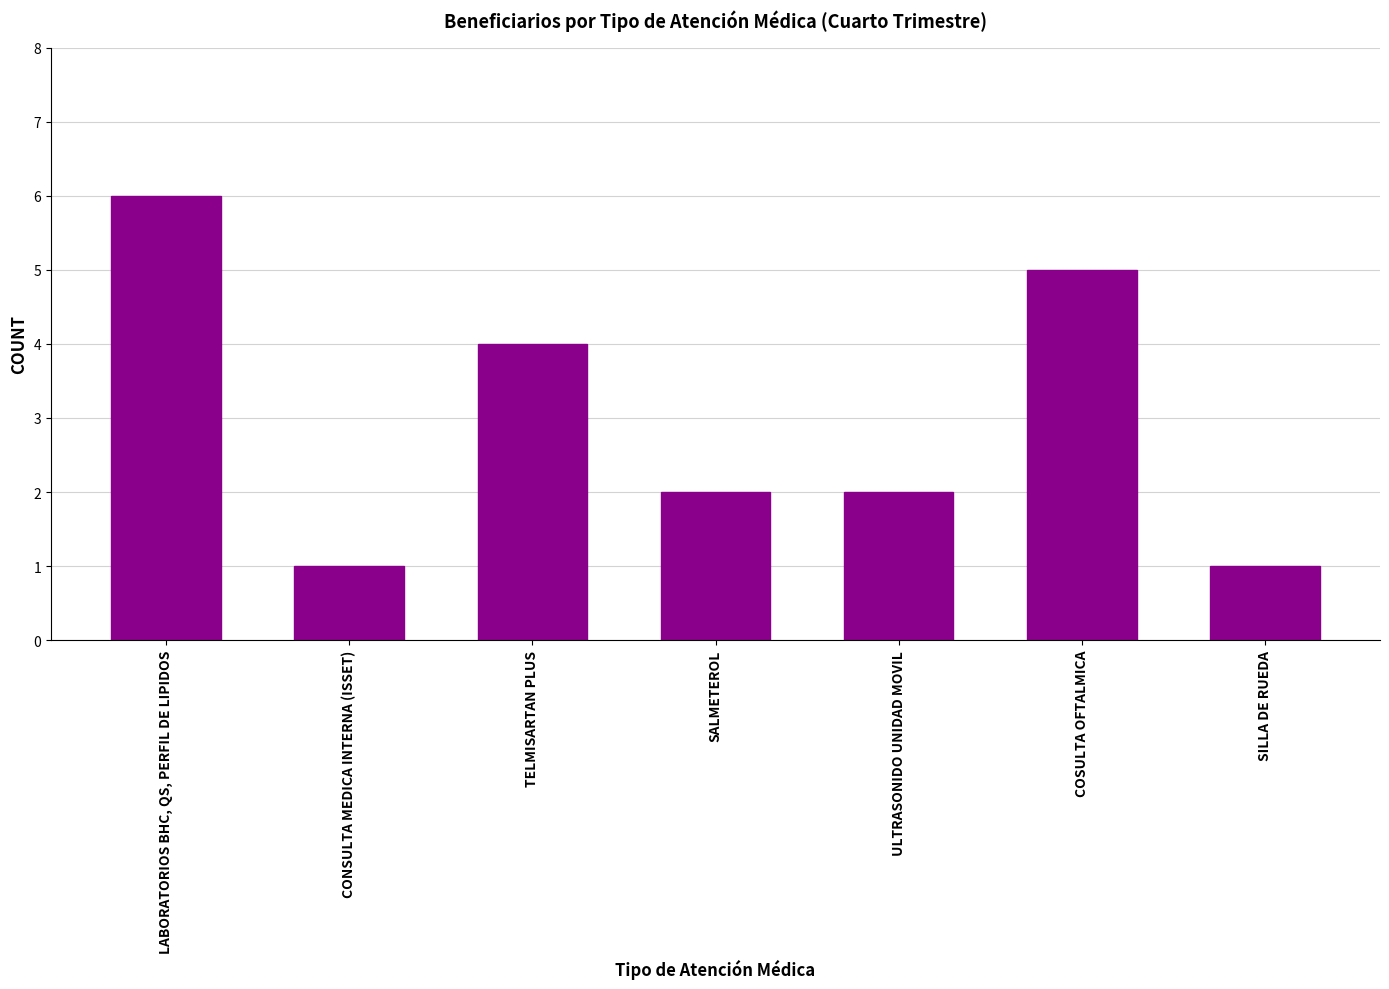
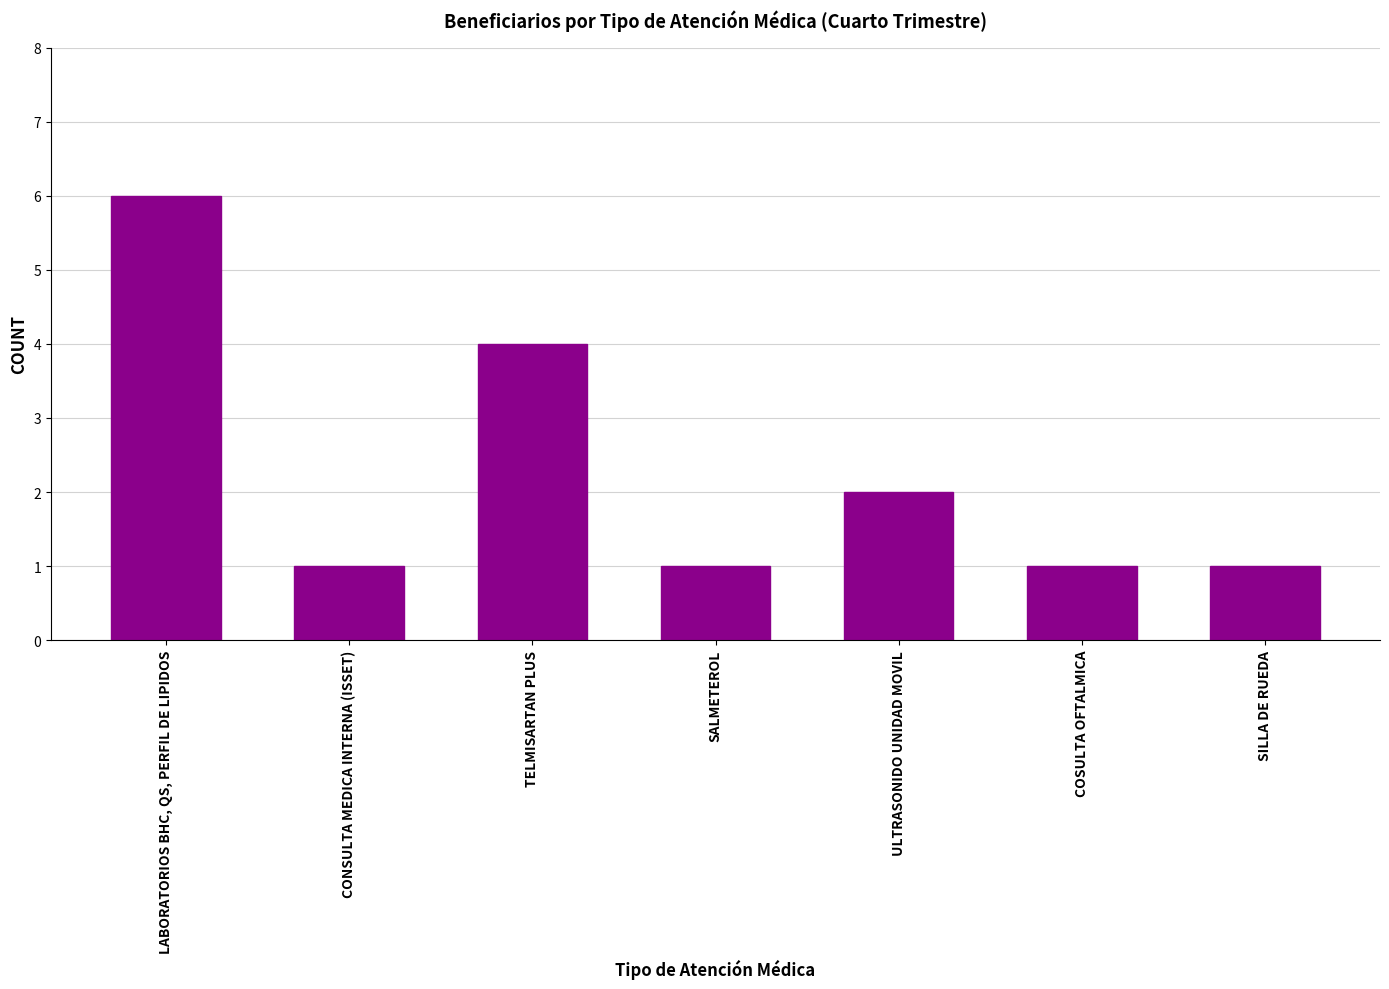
  {
    "LABORATORIOS BHC, QS, PERFIL DE LIPIDOS": 6,
    "CONSULTA MEDICA INTERNA (ISSET)": 1,
    "TELMISARTAN PLUS": 4,
-   "SALMETEROL": 2,
+   "SALMETEROL": 1,
    "ULTRASONIDO UNIDAD MOVIL": 2,
-   "COSULTA OFTALMICA": 5,
+   "COSULTA OFTALMICA": 1,
    "SILLA DE RUEDA": 1
  }
